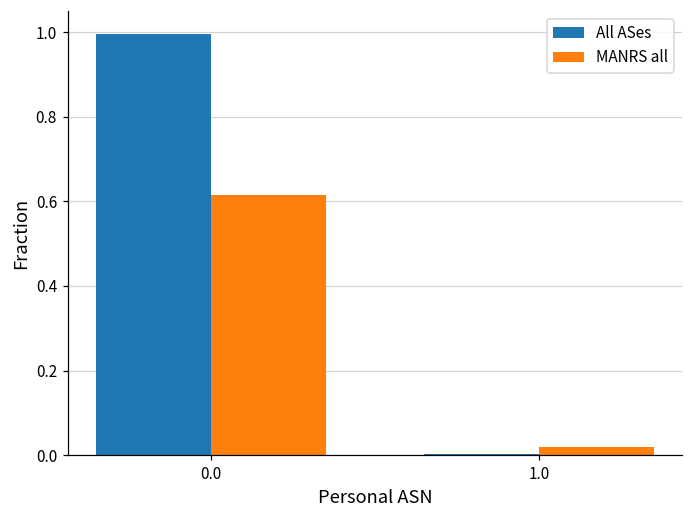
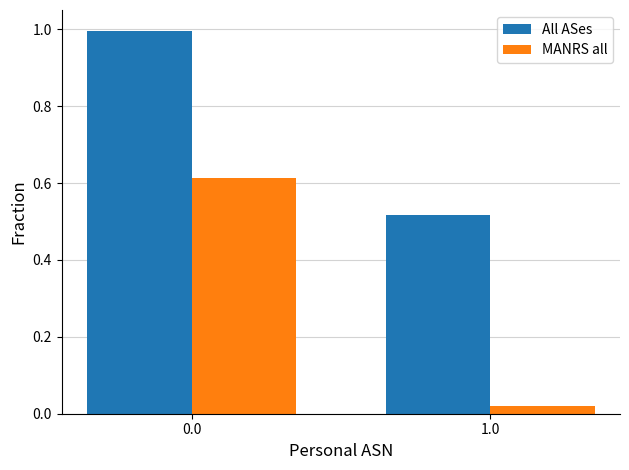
  {
    "All ASes": {
      "0.0": 1.00,
-     "1.0": 0.00
+     "1.0": 0.52
    },
    "MANRS all": {
      "0.0": 0.61,
      "1.0": 0.02
    }
  }
